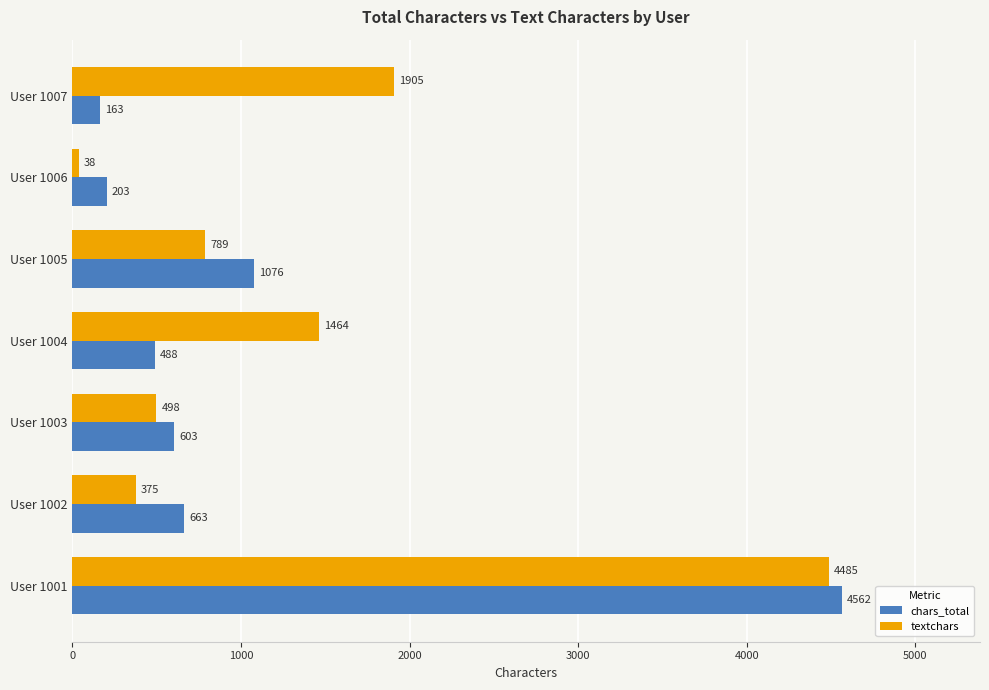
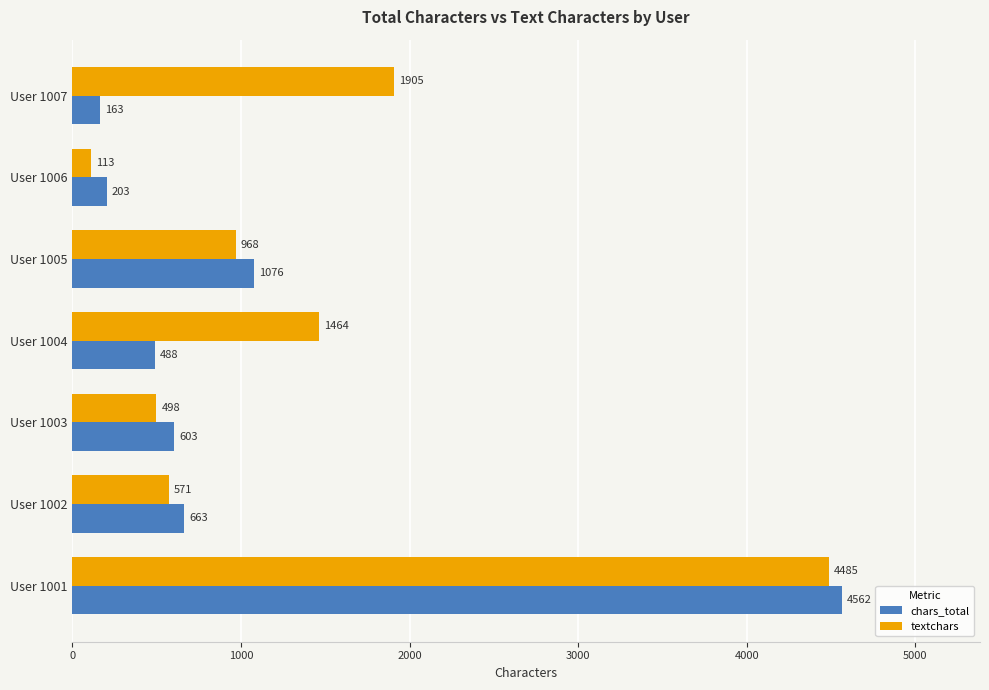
  {
    "chars_total": {
      "User 1007": 163,
      "User 1006": 203,
      "User 1005": 1076,
      "User 1004": 488,
      "User 1003": 603,
      "User 1002": 663,
      "User 1001": 4562
    },
    "textchars": {
      "User 1007": 1905,
-     "User 1006": 38,
-     "User 1005": 789,
+     "User 1006": 113,
+     "User 1005": 968,
      "User 1004": 1464,
      "User 1003": 498,
-     "User 1002": 375,
+     "User 1002": 571,
      "User 1001": 4485
    }
  }
